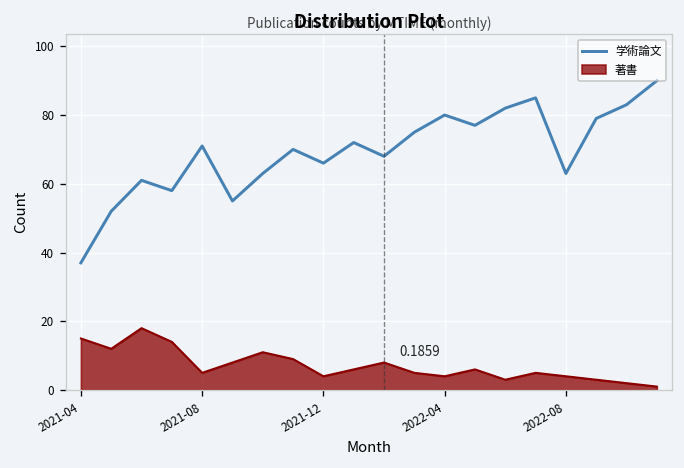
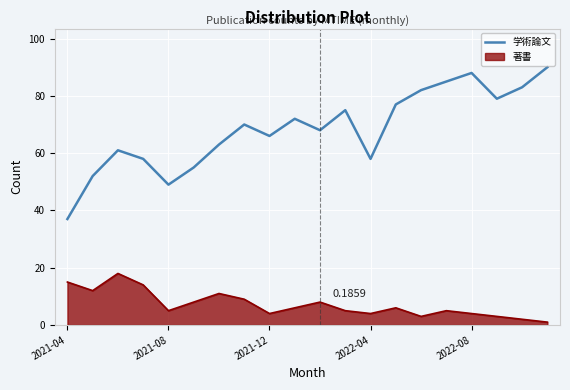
  {
    "学術論文": {
      "2021-04": 37,
-     "2021-08": 71,
+     "2021-08": 49,
      "2021-12": 66,
-     "2022-04": 80,
-     "2022-08": 63
+     "2022-04": 58,
+     "2022-08": 88
    },
    "著書": {
      "2021-04": 15,
      "2021-08": 5,
      "2021-12": 4,
      "2022-04": 4,
      "2022-08": 4
    }
  }
